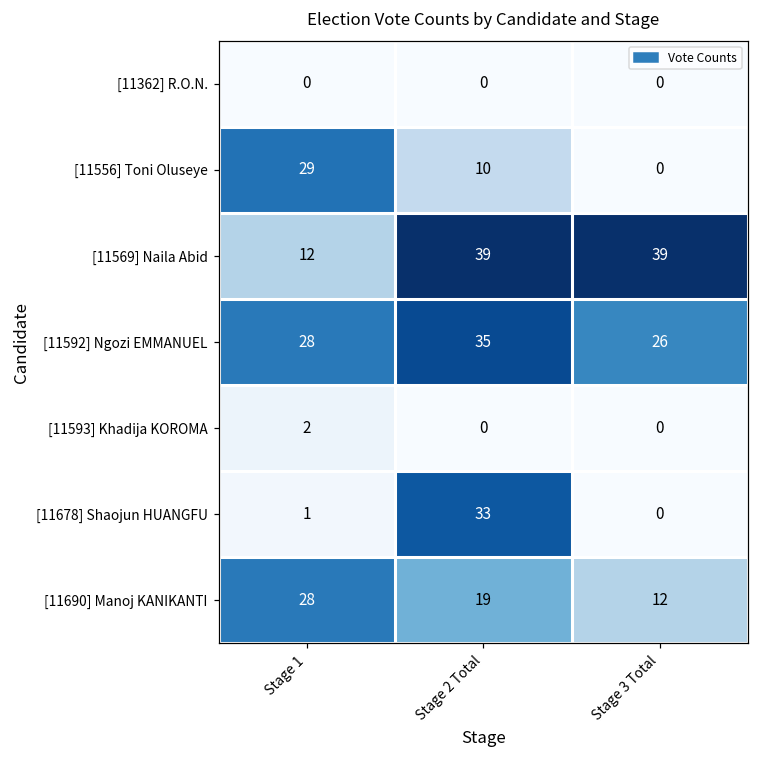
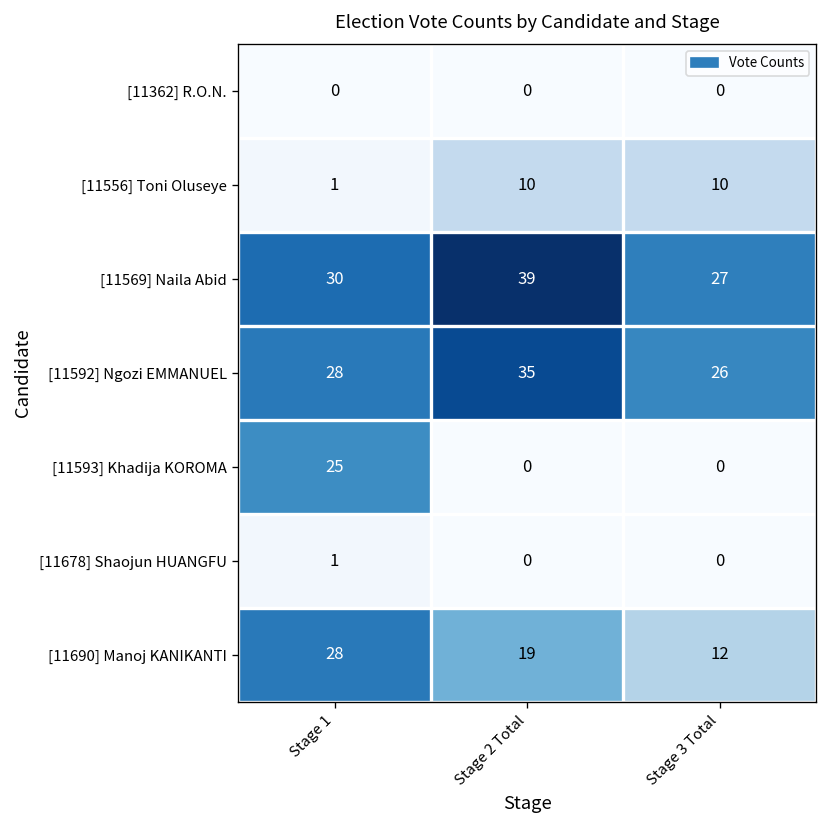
  {
    "[11362] R.O.N.": {
      "Stage 1": 0,
      "Stage 2 Total": 0,
      "Stage 3 Total": 0
    },
    "[11556] Toni Oluseye": {
-     "Stage 1": 29,
+     "Stage 1": 1,
      "Stage 2 Total": 10,
-     "Stage 3 Total": 0
+     "Stage 3 Total": 10
    },
    "[11569] Naila Abid": {
-     "Stage 1": 12,
+     "Stage 1": 30,
      "Stage 2 Total": 39,
-     "Stage 3 Total": 39
+     "Stage 3 Total": 27
    },
    "[11592] Ngozi EMMANUEL": {
      "Stage 1": 28,
      "Stage 2 Total": 35,
      "Stage 3 Total": 26
    },
    "[11593] Khadija KOROMA": {
-     "Stage 1": 2,
+     "Stage 1": 25,
      "Stage 2 Total": 0,
      "Stage 3 Total": 0
    },
    "[11678] Shaojun HUANGFU": {
      "Stage 1": 1,
-     "Stage 2 Total": 33,
+     "Stage 2 Total": 0,
      "Stage 3 Total": 0
    },
    "[11690] Manoj KANIKANTI": {
      "Stage 1": 28,
      "Stage 2 Total": 19,
      "Stage 3 Total": 12
    }
  }
